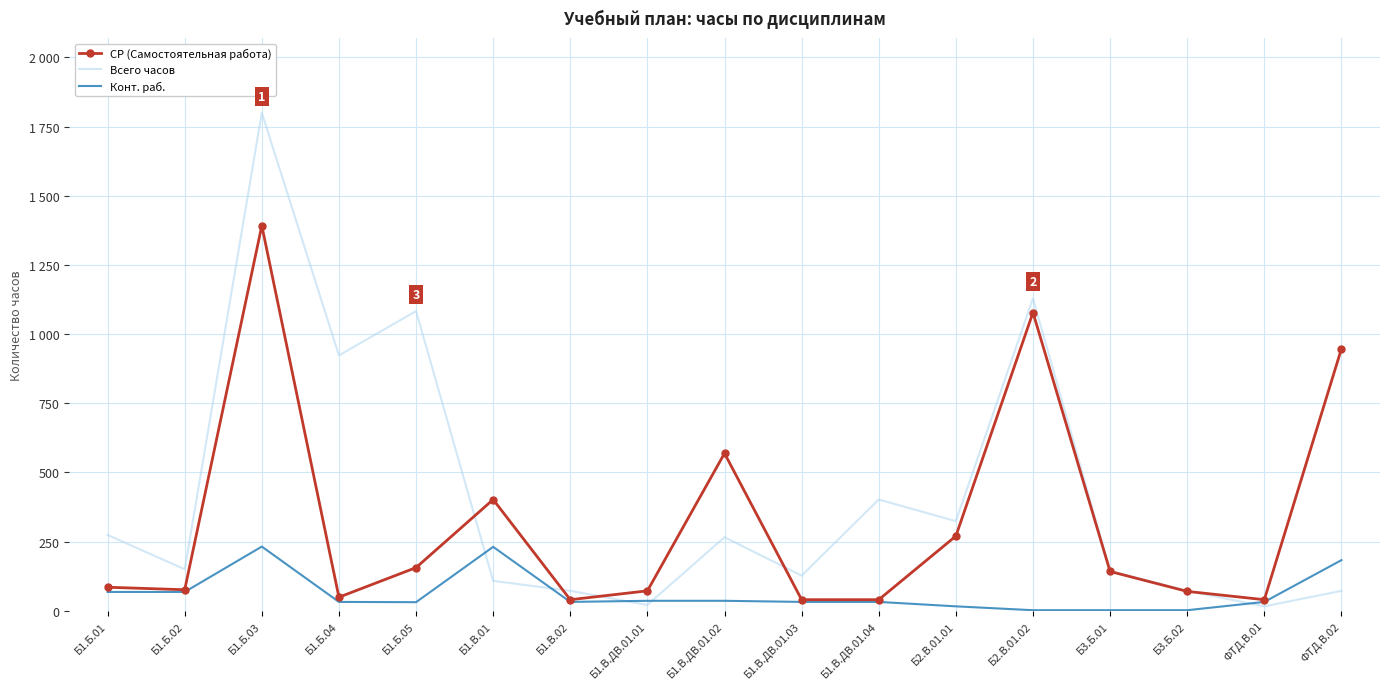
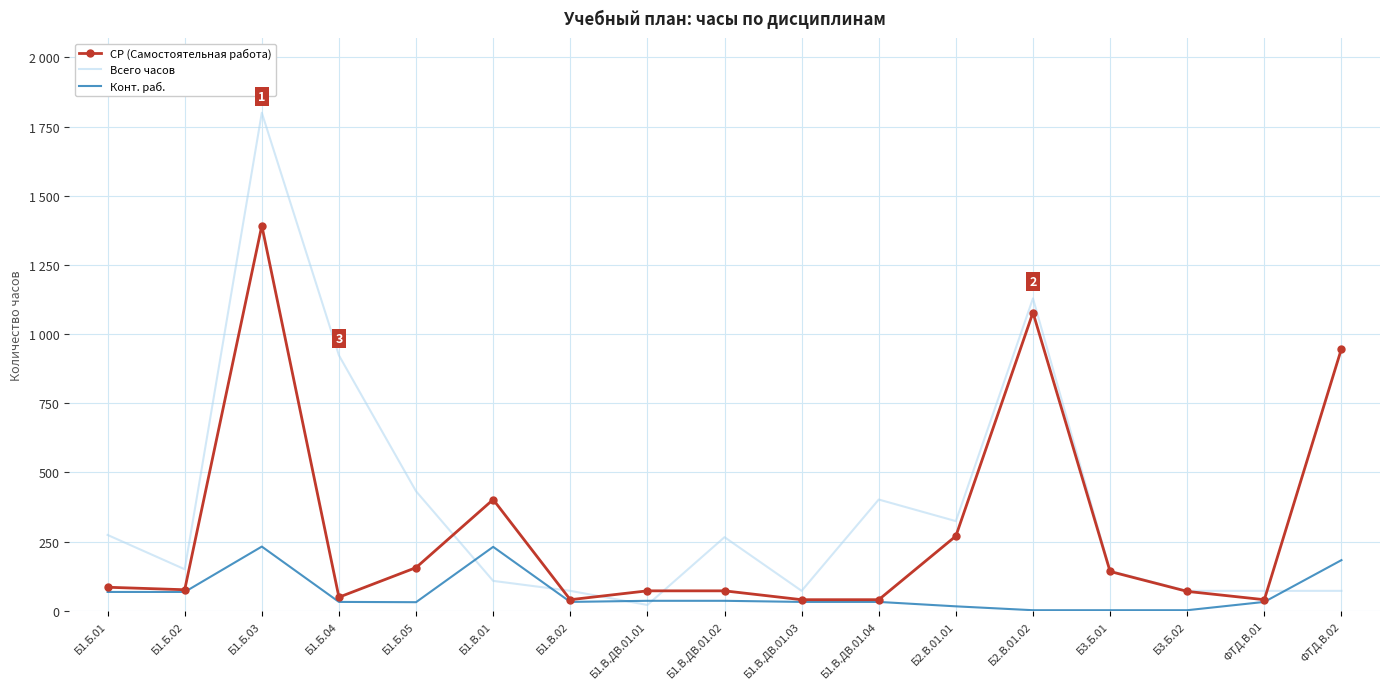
  {
    "СР (Самостоятельная работа)": {
      "Б1.Б.01": 90,
      "Б1.Б.03": 1390,
      "Б1.Б.04": 50,
      "Б1.Б.05": 160,
      "Б1.В.01": 400,
      "Б1.В.ДВ.01.01": 70,
-     "Б1.В.ДВ.01.02": 570,
+     "Б1.В.ДВ.01.02": 70,
      "Б2.В.01.01": 270,
      "Б2.В.01.02": 1080,
      "ФТД.В.02": 950
    },
    "Всего часов": {
      "Б1.Б.01": 270,
      "Б1.Б.02": 150,
      "Б1.Б.04": 920,
-     "Б1.Б.05": 1080,
+     "Б1.Б.05": 430,
      "Б1.В.01": 110,
      "Б1.В.02": 70,
      "Б1.В.ДВ.01.01": 20,
      "Б1.В.ДВ.01.02": 270,
-     "Б1.В.ДВ.01.03": 130,
+     "Б1.В.ДВ.01.03": 70,
      "Б1.В.ДВ.01.04": 400,
      "Б2.В.01.01": 320,
-     "ФТД.В.01": 20,
+     "ФТД.В.01": 70,
      "ФТД.В.02": 70
    },
    "Конт. раб.": {
      "Б1.Б.01": 70,
      "Б1.Б.03": 230,
      "Б1.Б.04": 30,
      "Б1.Б.05": 30,
      "Б1.В.01": 230,
      "Б1.В.ДВ.01.01": 40,
      "Б1.В.ДВ.01.02": 40,
      "Б2.В.01.01": 20,
      "Б2.В.01.02": 0,
      "Б3.Б.01": 0,
      "Б3.Б.02": 0,
      "ФТД.В.02": 180
    }
  }
